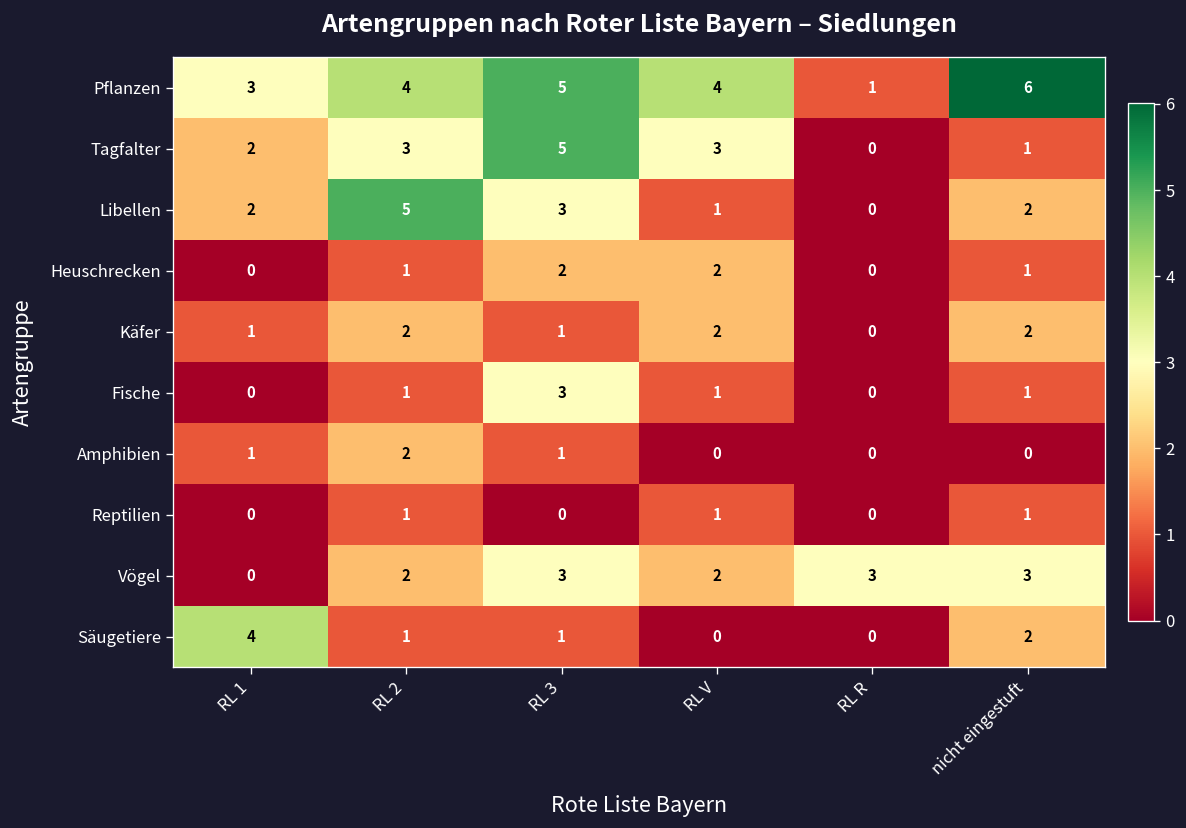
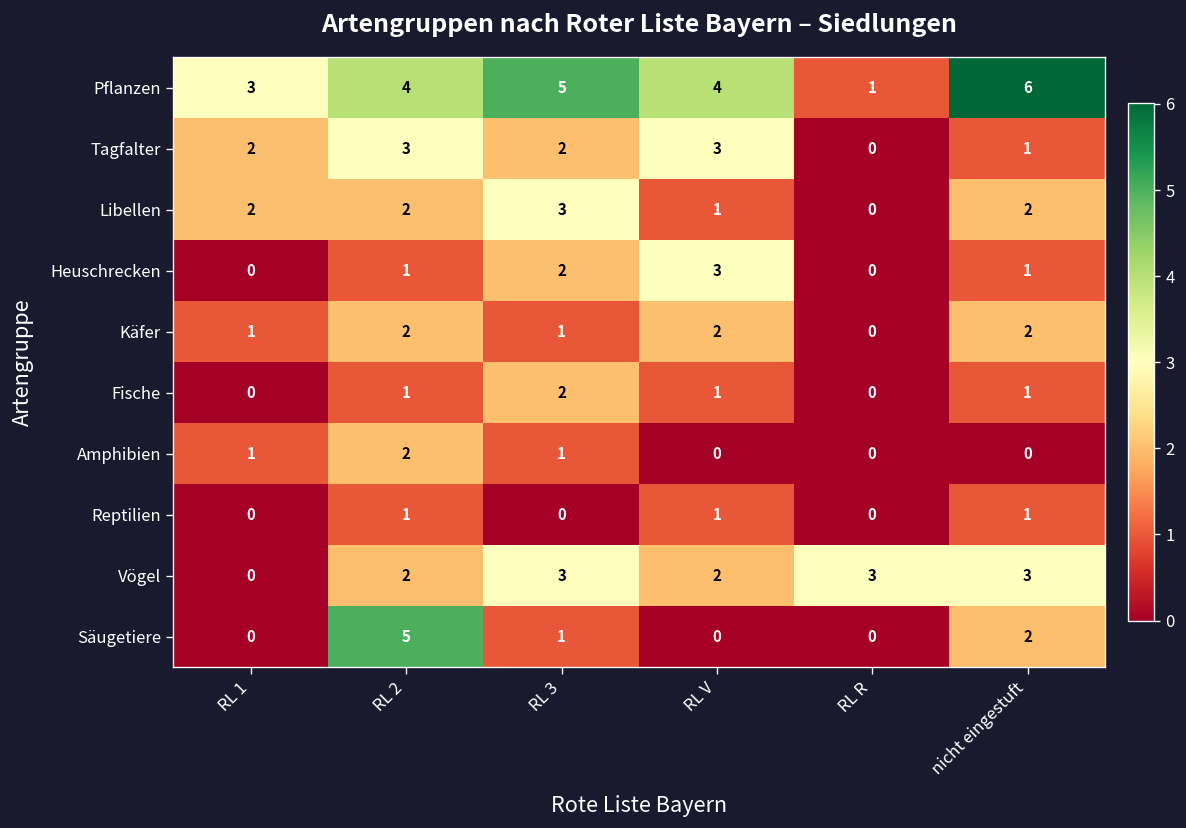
  {
    "Pflanzen": {
      "RL 1": 3,
      "RL 2": 4,
      "RL 3": 5,
      "RL V": 4,
      "RL R": 1,
      "nicht eingestuft": 6
    },
    "Tagfalter": {
      "RL 1": 2,
      "RL 2": 3,
-     "RL 3": 5,
+     "RL 3": 2,
      "RL V": 3,
      "RL R": 0,
      "nicht eingestuft": 1
    },
    "Libellen": {
      "RL 1": 2,
-     "RL 2": 5,
+     "RL 2": 2,
      "RL 3": 3,
      "RL V": 1,
      "RL R": 0,
      "nicht eingestuft": 2
    },
    "Heuschrecken": {
      "RL 1": 0,
      "RL 2": 1,
      "RL 3": 2,
-     "RL V": 2,
+     "RL V": 3,
      "RL R": 0,
      "nicht eingestuft": 1
    },
    "Käfer": {
      "RL 1": 1,
      "RL 2": 2,
      "RL 3": 1,
      "RL V": 2,
      "RL R": 0,
      "nicht eingestuft": 2
    },
    "Fische": {
      "RL 1": 0,
      "RL 2": 1,
-     "RL 3": 3,
+     "RL 3": 2,
      "RL V": 1,
      "RL R": 0,
      "nicht eingestuft": 1
    },
    "Amphibien": {
      "RL 1": 1,
      "RL 2": 2,
      "RL 3": 1,
      "RL V": 0,
      "RL R": 0,
      "nicht eingestuft": 0
    },
    "Reptilien": {
      "RL 1": 0,
      "RL 2": 1,
      "RL 3": 0,
      "RL V": 1,
      "RL R": 0,
      "nicht eingestuft": 1
    },
    "Vögel": {
      "RL 1": 0,
      "RL 2": 2,
      "RL 3": 3,
      "RL V": 2,
      "RL R": 3,
      "nicht eingestuft": 3
    },
    "Säugetiere": {
-     "RL 1": 4,
-     "RL 2": 1,
+     "RL 1": 0,
+     "RL 2": 5,
      "RL 3": 1,
      "RL V": 0,
      "RL R": 0,
      "nicht eingestuft": 2
    }
  }
